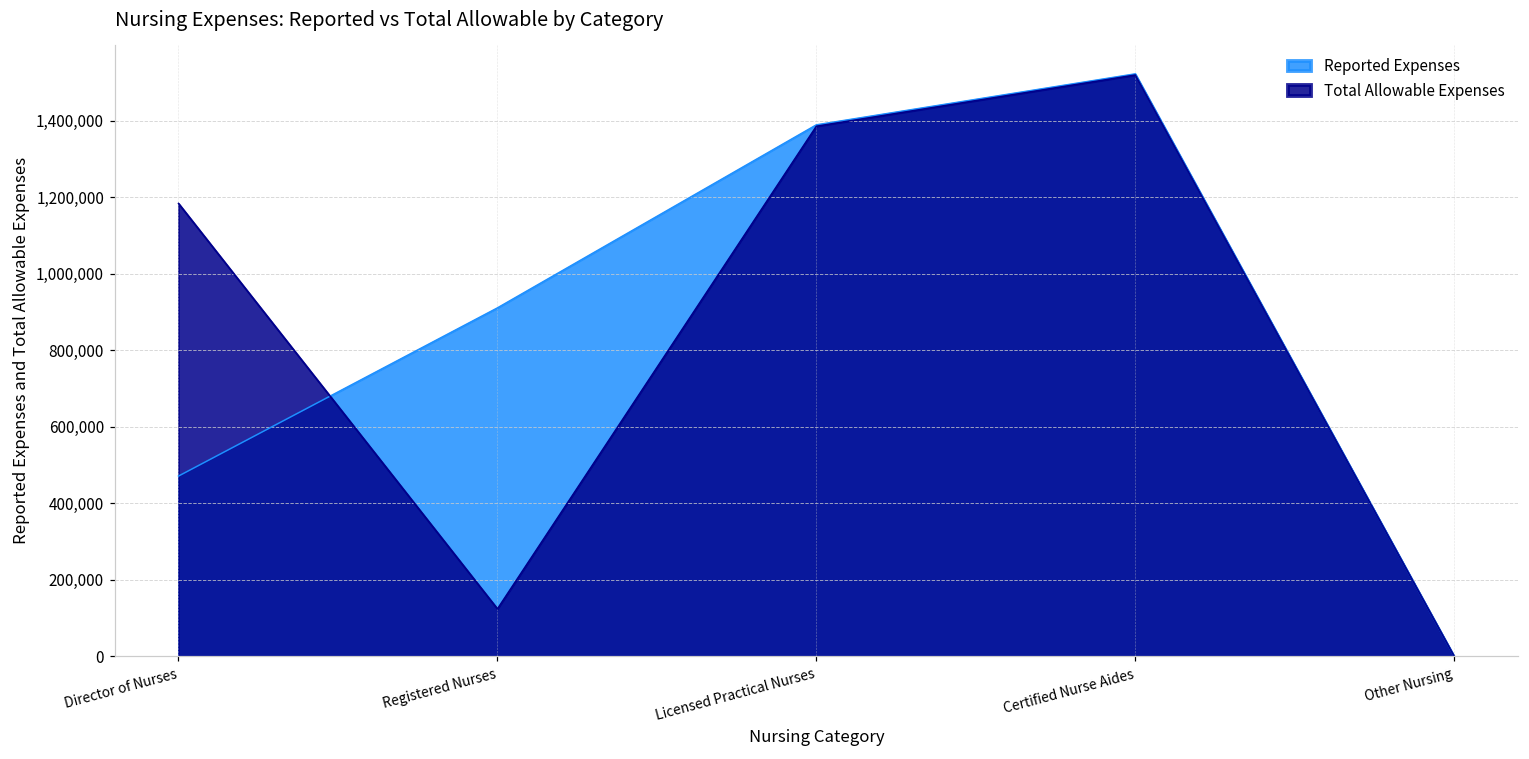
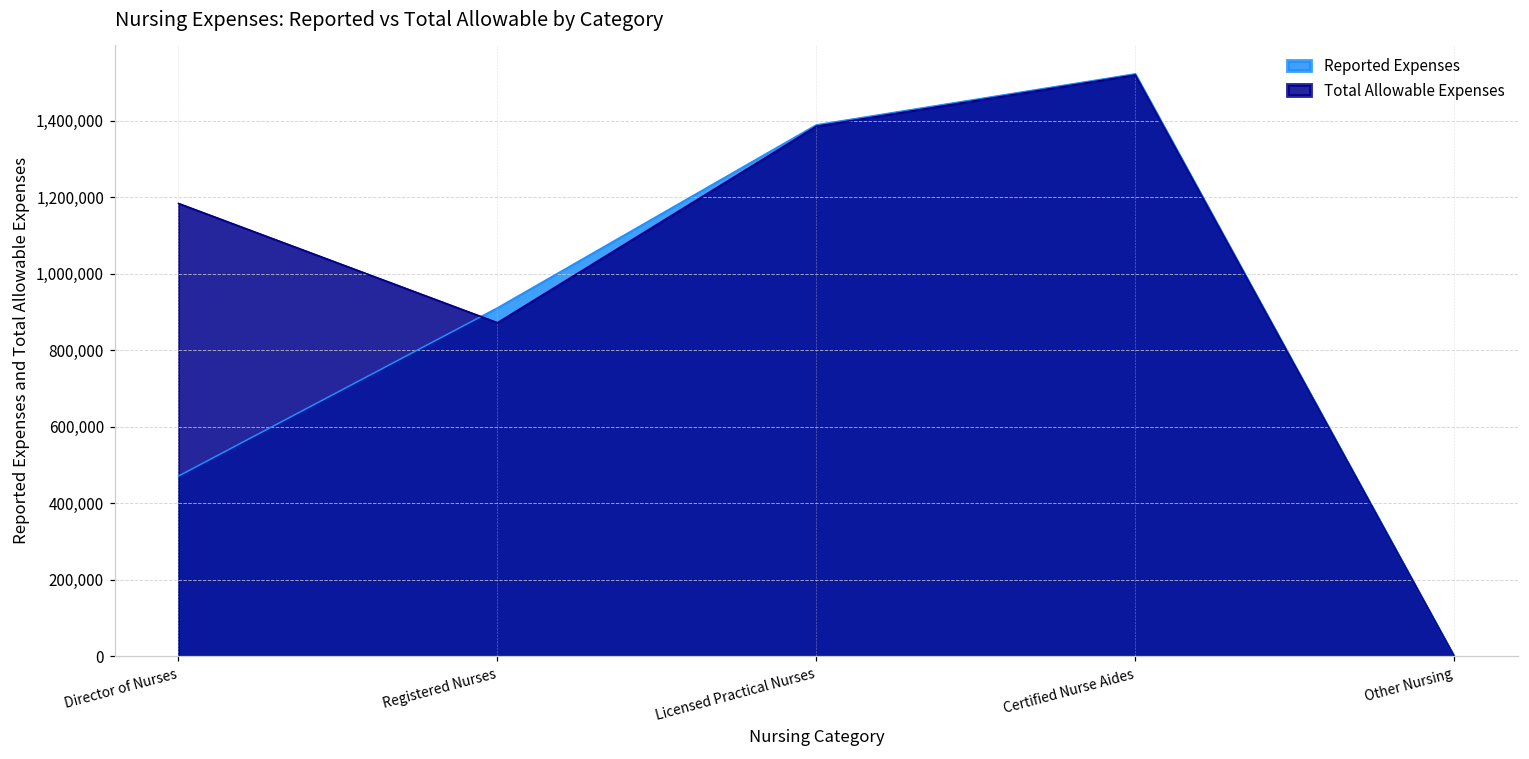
  {
    "Reported Expenses": {
      "Director of Nurses": "470,000",
      "Registered Nurses": "910,000"
    },
    "Total Allowable Expenses": {
      "Director of Nurses": "1,180,000",
-     "Registered Nurses": "120,000"
+     "Registered Nurses": "870,000"
    }
  }
